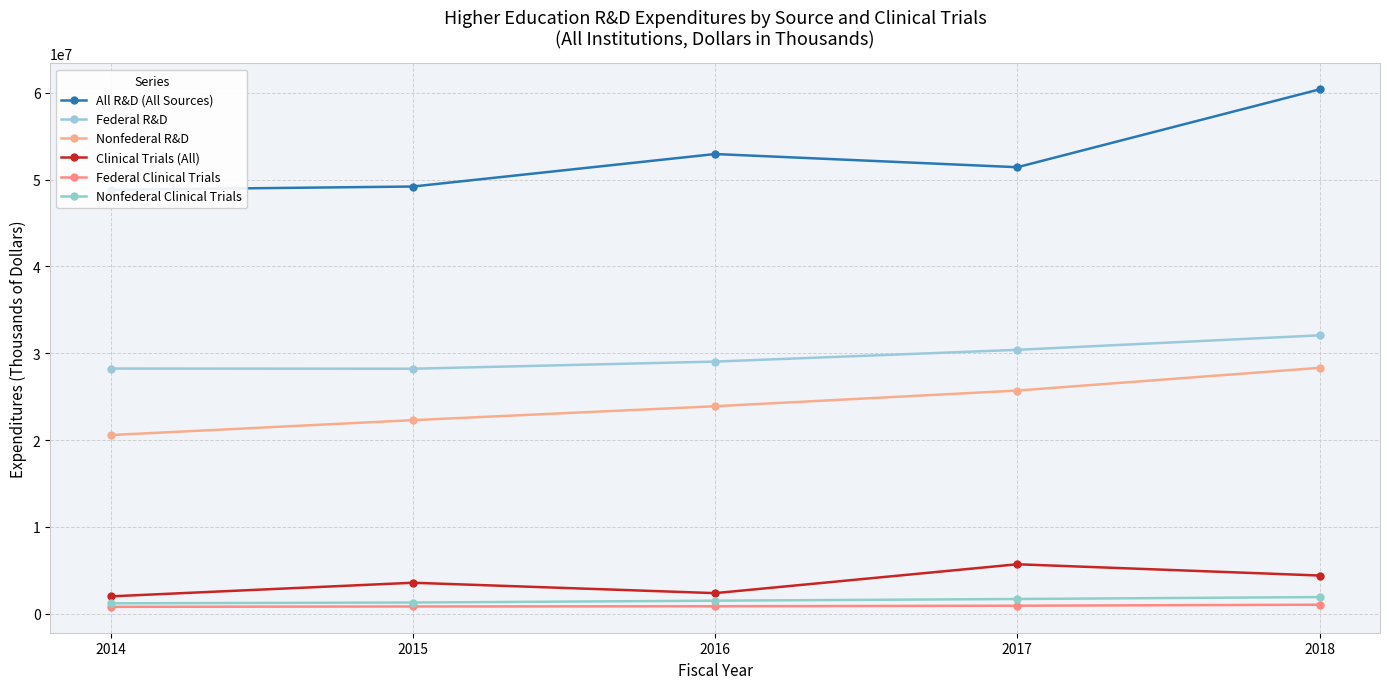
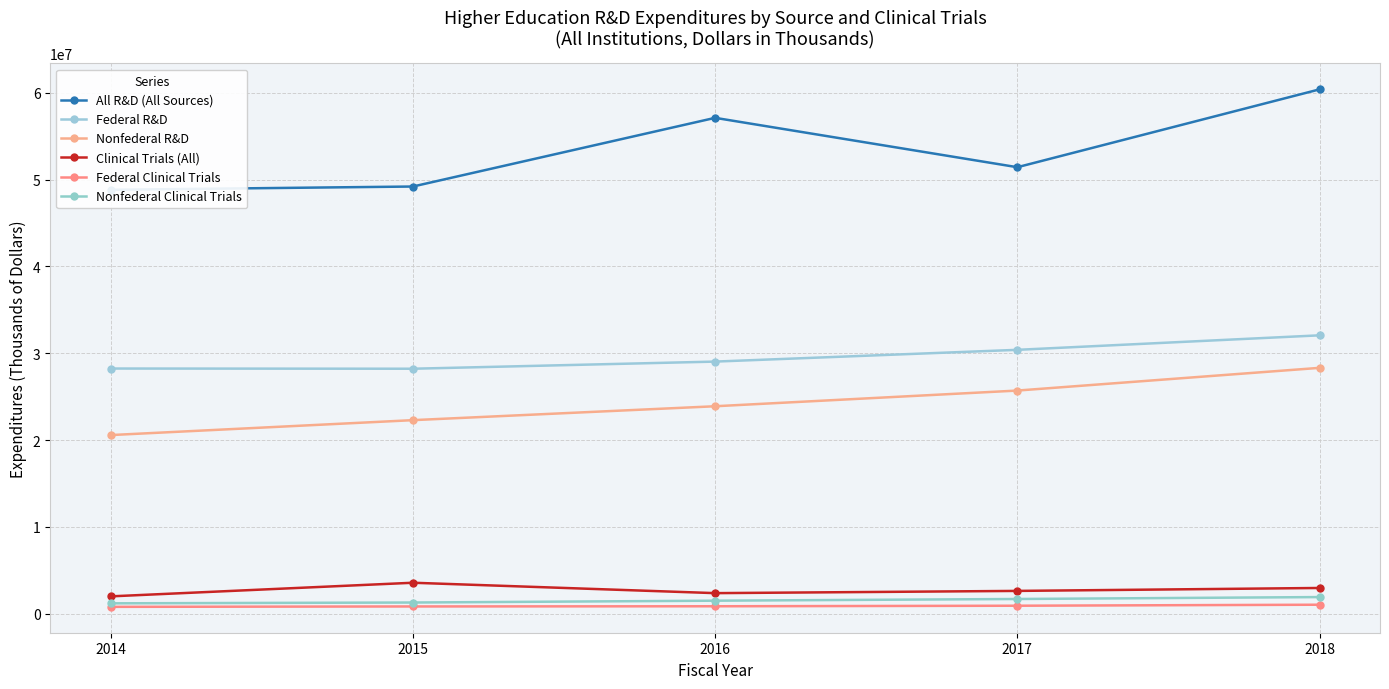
  {
    "All R&D (All Sources)": {
      "2015": 49000000,
-     "2016": 53000000,
+     "2016": 57000000,
      "2017": 51000000,
      "2018": 60000000
    },
    "Clinical Trials (All)": {
      "2014": 2000000,
      "2015": 4000000,
      "2016": 2000000,
-     "2017": 6000000,
-     "2018": 4000000
+     "2017": 3000000,
+     "2018": 3000000
    }
  }
